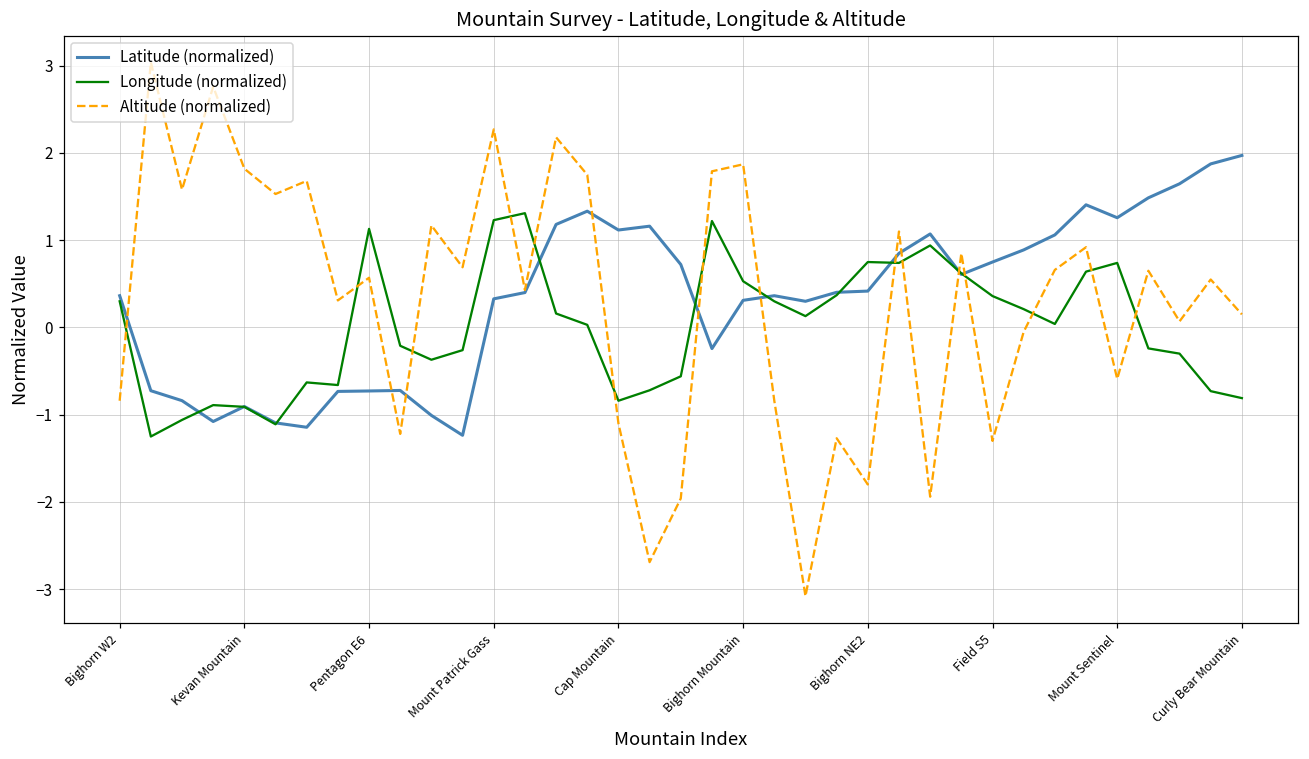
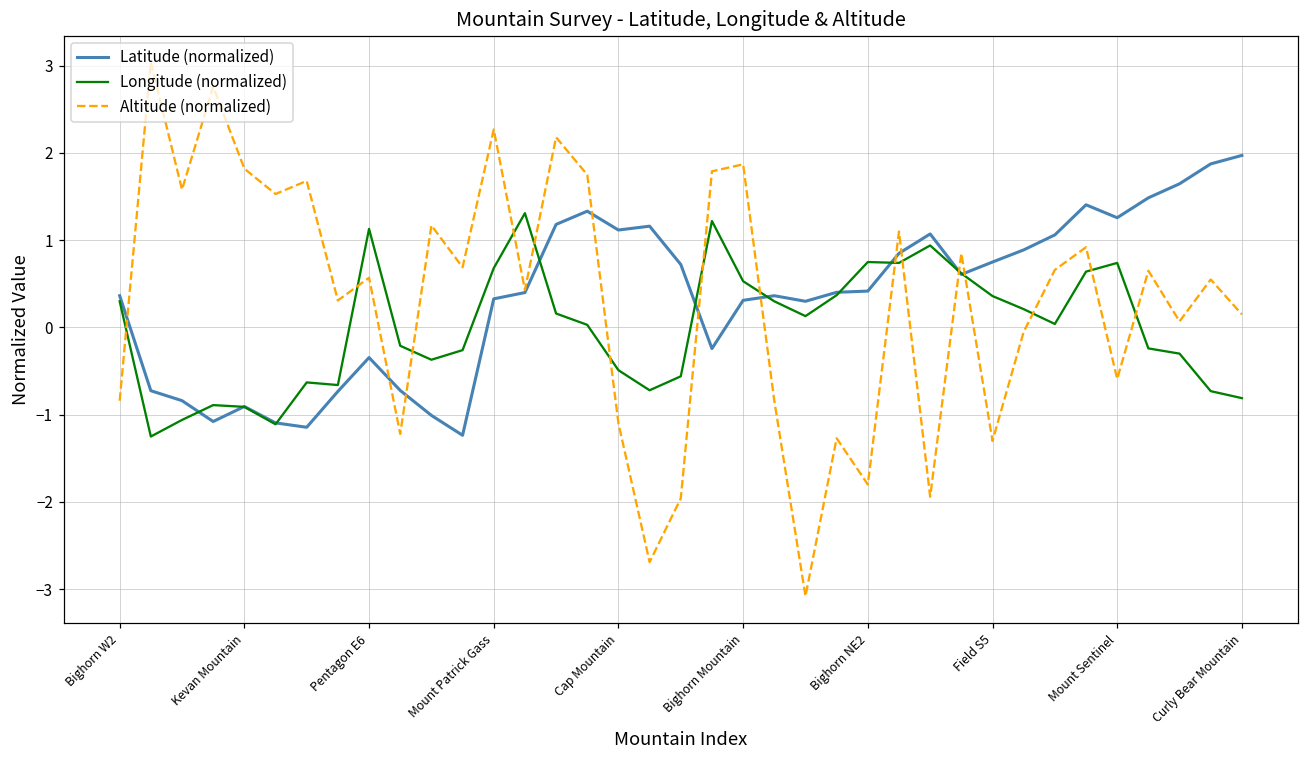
  {
    "Latitude (normalized)": {
-     "Pentagon E6": -0.7,
+     "Pentagon E6": -0.3,
      "Mount Patrick Gass": 0.3,
      "Cap Mountain": 1.1,
      "Bighorn Mountain": 0.3,
      "Bighorn NE2": 0.4,
      "Field S5": 0.8,
      "Mount Sentinel": 1.3,
      "Curly Bear Mountain": 2.0
    },
    "Longitude (normalized)": {
      "Pentagon E6": 1.1,
-     "Mount Patrick Gass": 1.2,
-     "Cap Mountain": -0.8,
+     "Mount Patrick Gass": 0.7,
+     "Cap Mountain": -0.5,
      "Bighorn Mountain": 0.5,
      "Bighorn NE2": 0.8,
      "Field S5": 0.4,
      "Mount Sentinel": 0.7,
      "Curly Bear Mountain": -0.8
    },
    "Altitude (normalized)": {
      "Kevan Mountain": 1.8,
      "Pentagon E6": 0.6,
      "Mount Patrick Gass": 2.3,
      "Cap Mountain": -1.1,
      "Bighorn Mountain": 1.9,
      "Bighorn NE2": -1.8,
      "Field S5": -1.3,
      "Mount Sentinel": -0.6,
      "Curly Bear Mountain": 0.2
    }
  }
